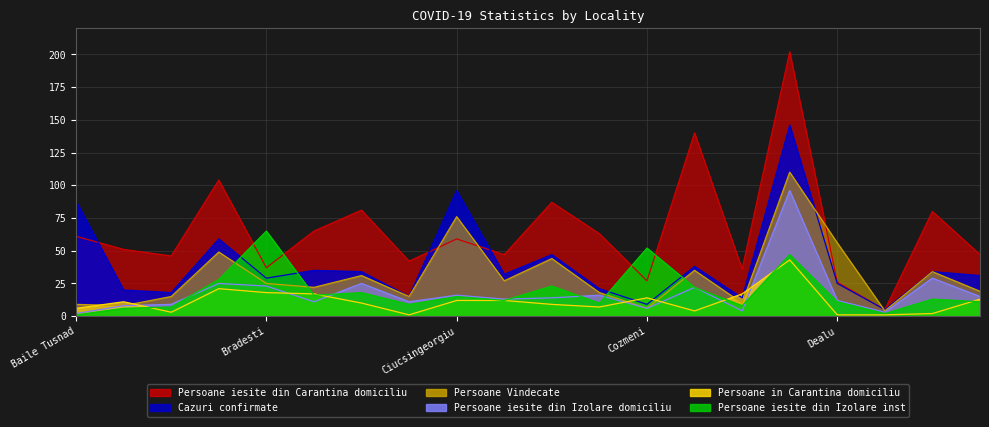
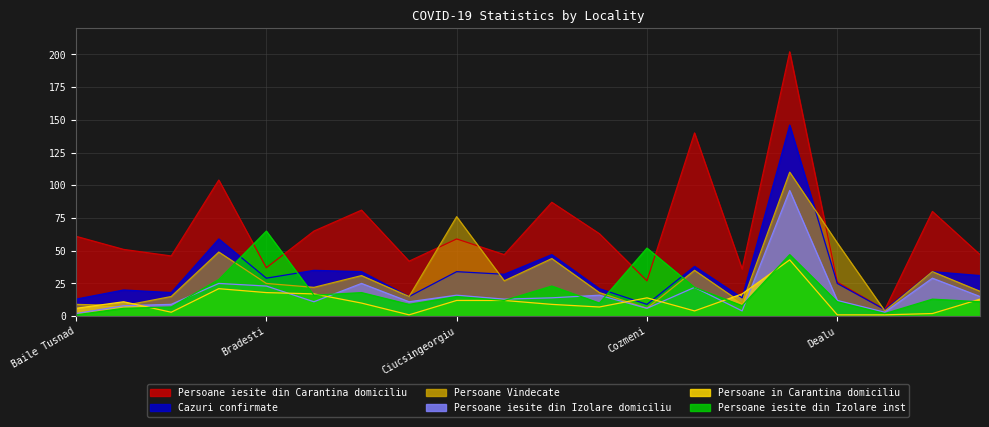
  {
    "Persoane iesite din Carantina domiciliu": {
      "Baile Tusnad": 61,
      "Bradesti": 37,
      "Ciucsingeorgiu": 59,
      "Cozmeni": 27
    },
    "Cazuri confirmate": {
-     "Baile Tusnad": 88,
+     "Baile Tusnad": 13,
      "Bradesti": 29,
-     "Ciucsingeorgiu": 96,
+     "Ciucsingeorgiu": 34,
      "Cozmeni": 9
    },
    "Persoane Vindecate": {
      "Baile Tusnad": 9,
      "Bradesti": 25,
      "Ciucsingeorgiu": 76,
      "Dealu": 56
    },
    "Persoane iesite din Izolare domiciliu": {
      "Bradesti": 23
    },
    "Persoane in Carantina domiciliu": {
      "Baile Tusnad": 6,
      "Bradesti": 18,
      "Ciucsingeorgiu": 12,
      "Cozmeni": 14,
      "Dealu": 1
    },
    "Persoane iesite din Izolare inst": {
      "Bradesti": 65,
      "Cozmeni": 52
    }
  }
